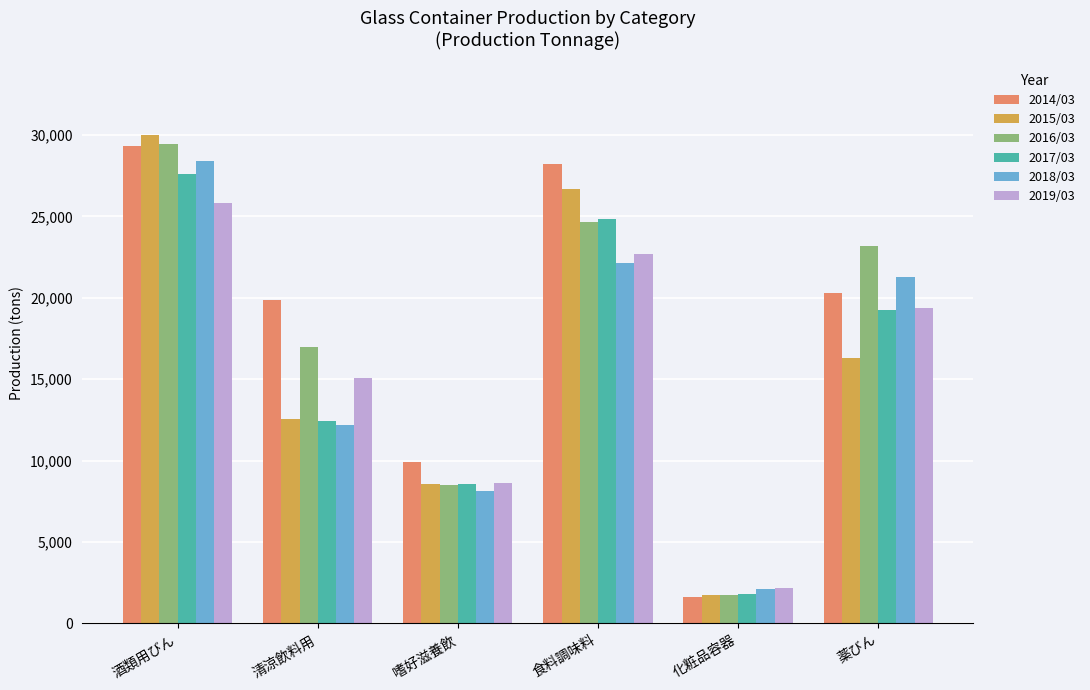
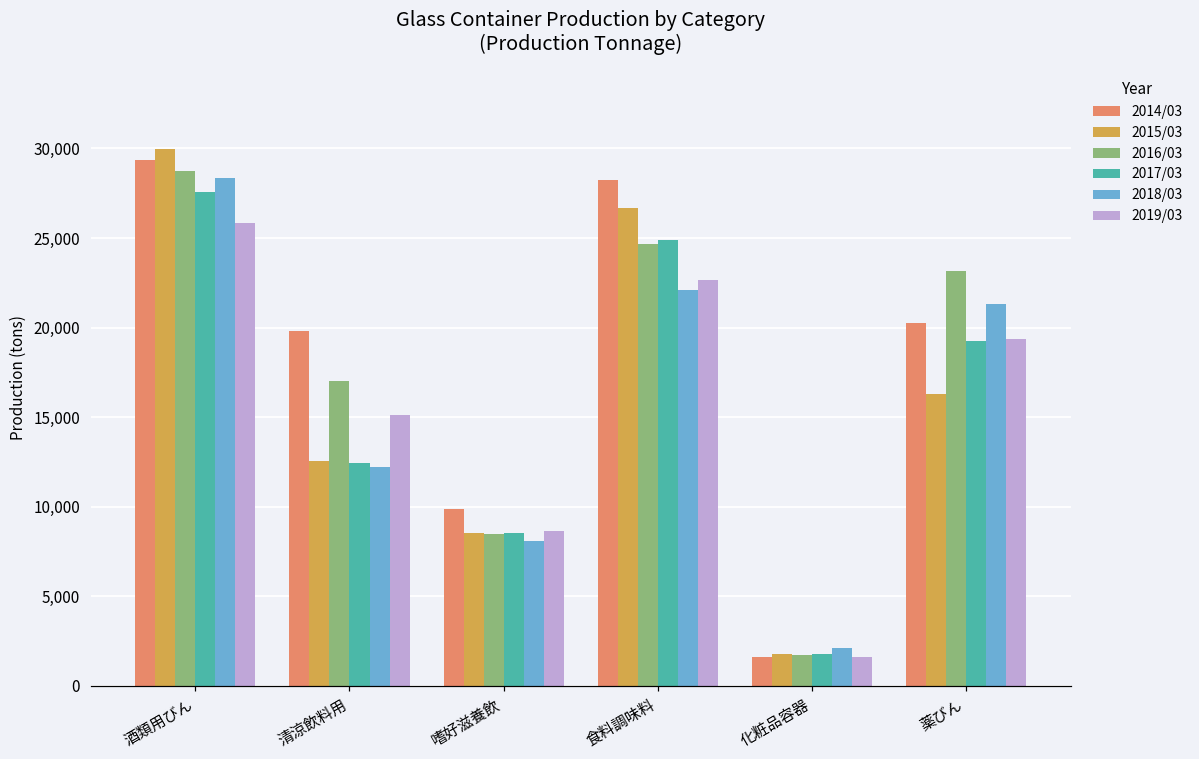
  {
    "2016/03": {
-     "酒類用びん": "29,400",
+     "酒類用びん": "28,700",
      "清涼飲料用": "17,000",
      "嗜好滋養飲": "8,500",
      "食料調味料": "24,600",
      "化粧品容器": "1,700",
      "薬びん": "23,200"
    },
    "2019/03": {
      "酒類用びん": "25,800",
      "清涼飲料用": "15,100",
      "嗜好滋養飲": "8,600",
      "食料調味料": "22,700",
-     "化粧品容器": "2,200",
+     "化粧品容器": "1,600",
      "薬びん": "19,400"
    }
  }
